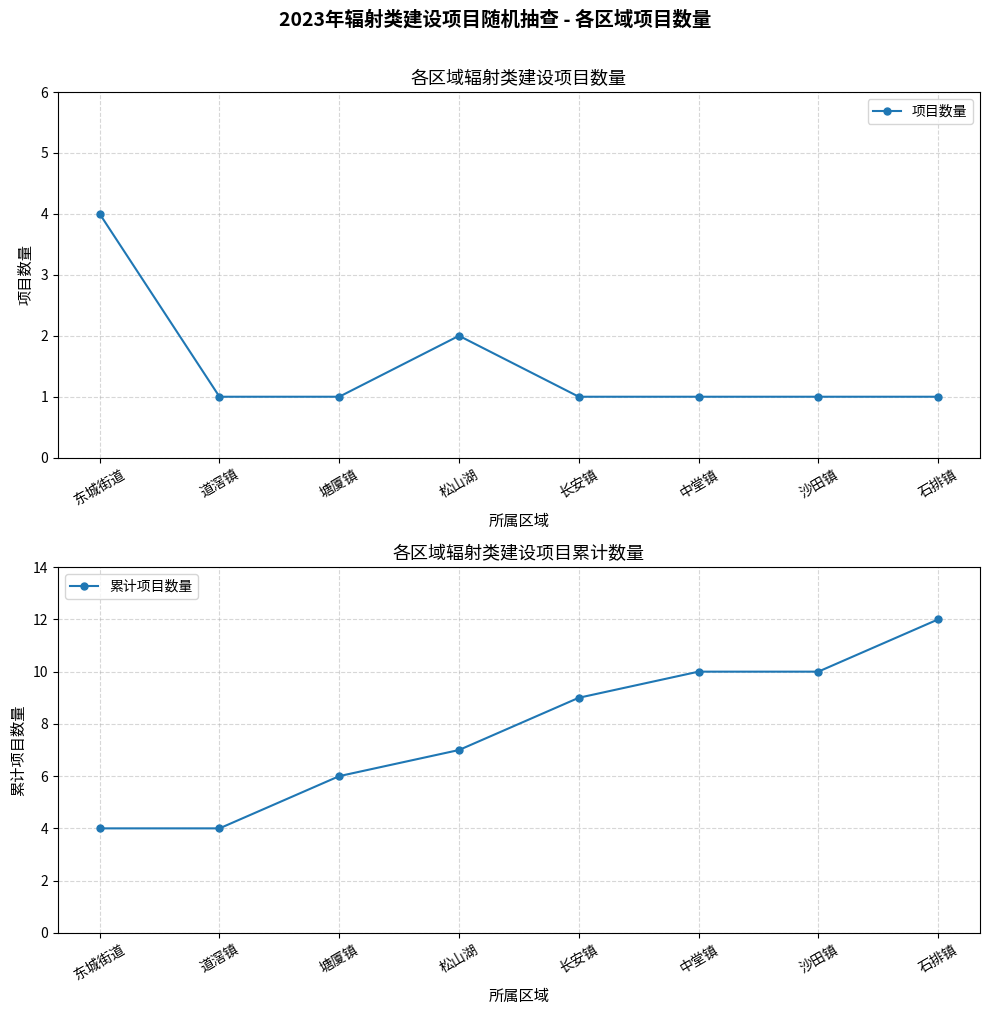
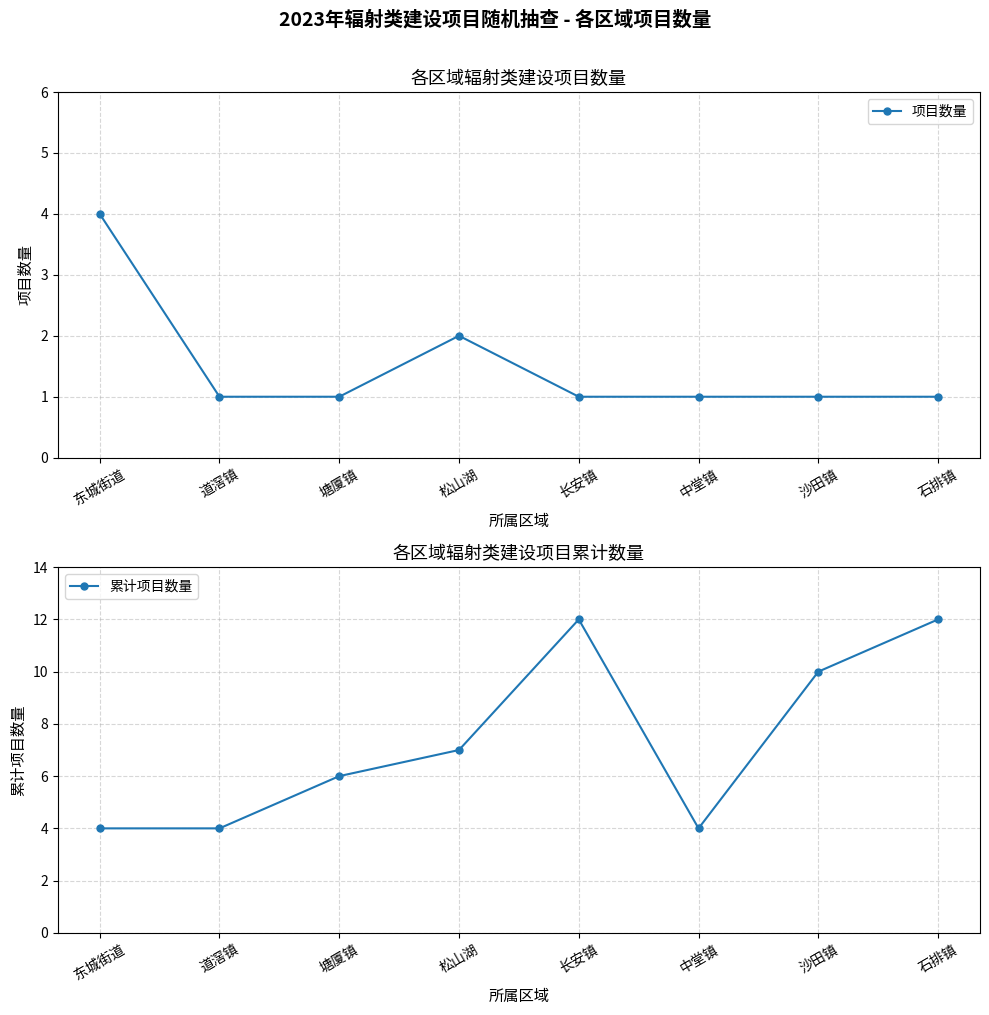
  {
    "各区域辐射类建设项目数量": {
      "东城街道": 4.0,
      "道滘镇": 1.0,
      "塘厦镇": 1.0,
      "松山湖": 2.0,
      "长安镇": 1.0,
      "中堂镇": 1.0,
      "沙田镇": 1.0,
      "石排镇": 1.0
    },
    "各区域辐射类建设项目累计数量": {
      "东城街道": 4,
      "道滘镇": 4,
      "塘厦镇": 6,
      "松山湖": 7,
-     "长安镇": 9,
-     "中堂镇": 10,
+     "长安镇": 12,
+     "中堂镇": 4,
      "沙田镇": 10,
      "石排镇": 12
    }
  }
